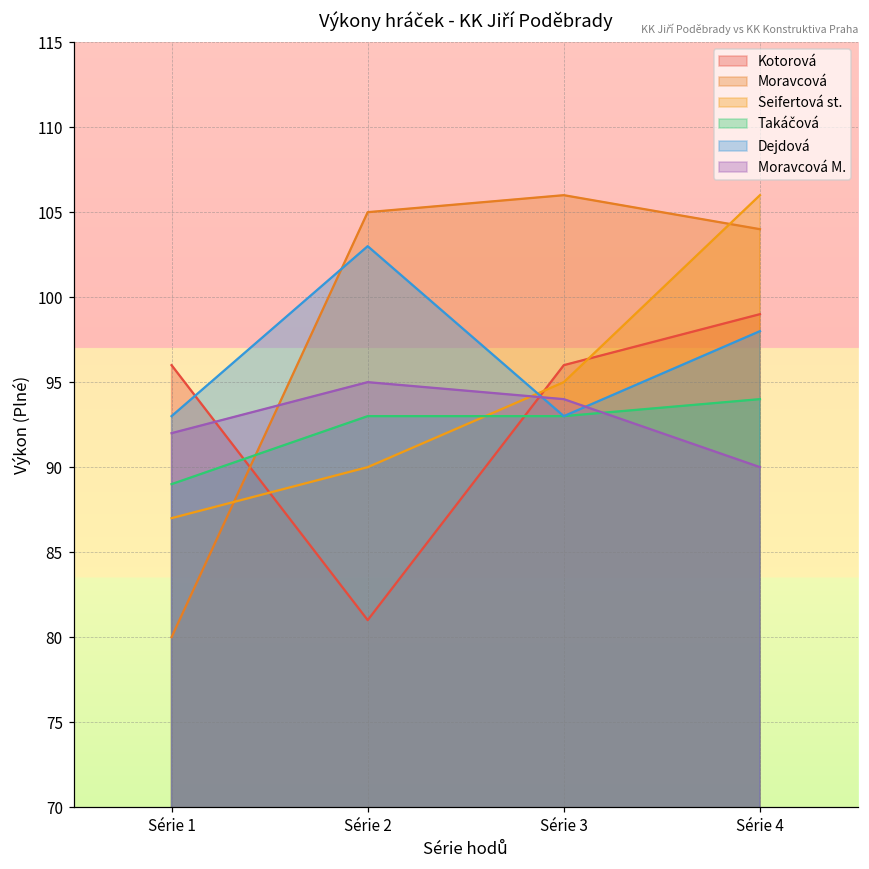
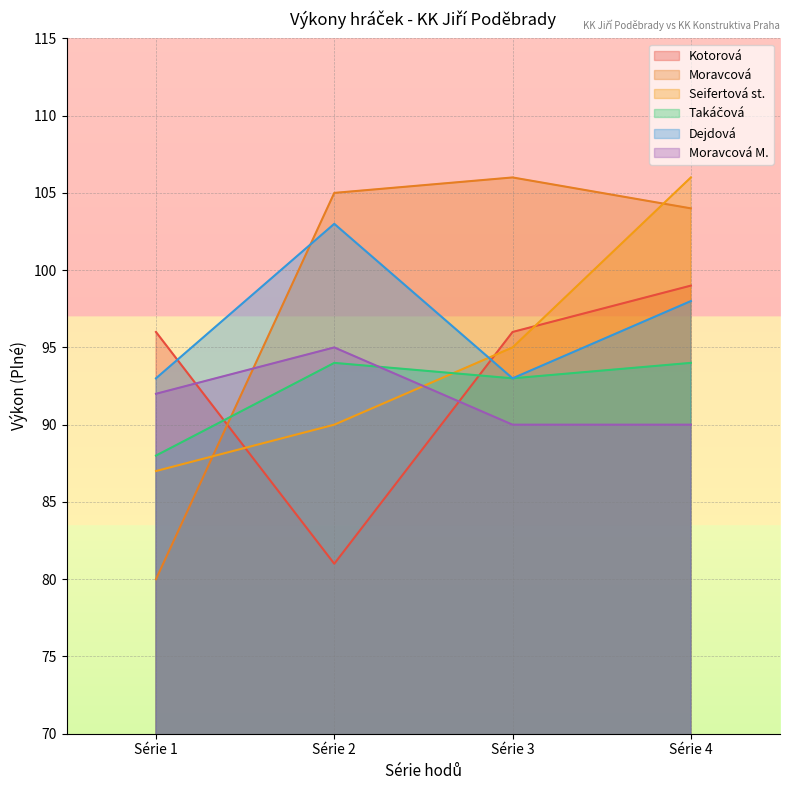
  {
    "Takáčová": {
-     "Série 1": 89,
-     "Série 2": 93,
+     "Série 1": 88,
+     "Série 2": 94,
      "Série 4": 94
    },
    "Dejdová": {
      "Série 1": 93,
      "Série 2": 103,
      "Série 4": 98
    },
    "Moravcová M.": {
      "Série 1": 92,
      "Série 2": 95,
-     "Série 3": 94,
+     "Série 3": 90,
      "Série 4": 90
    }
  }
